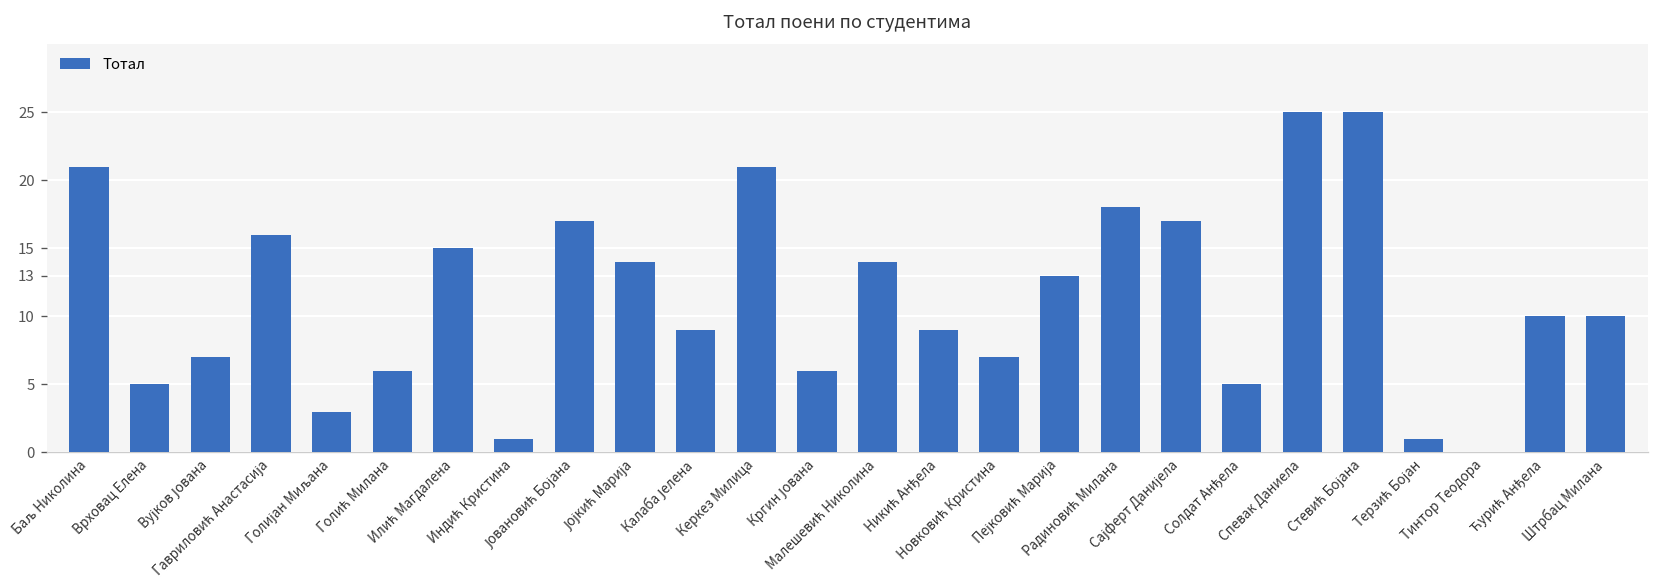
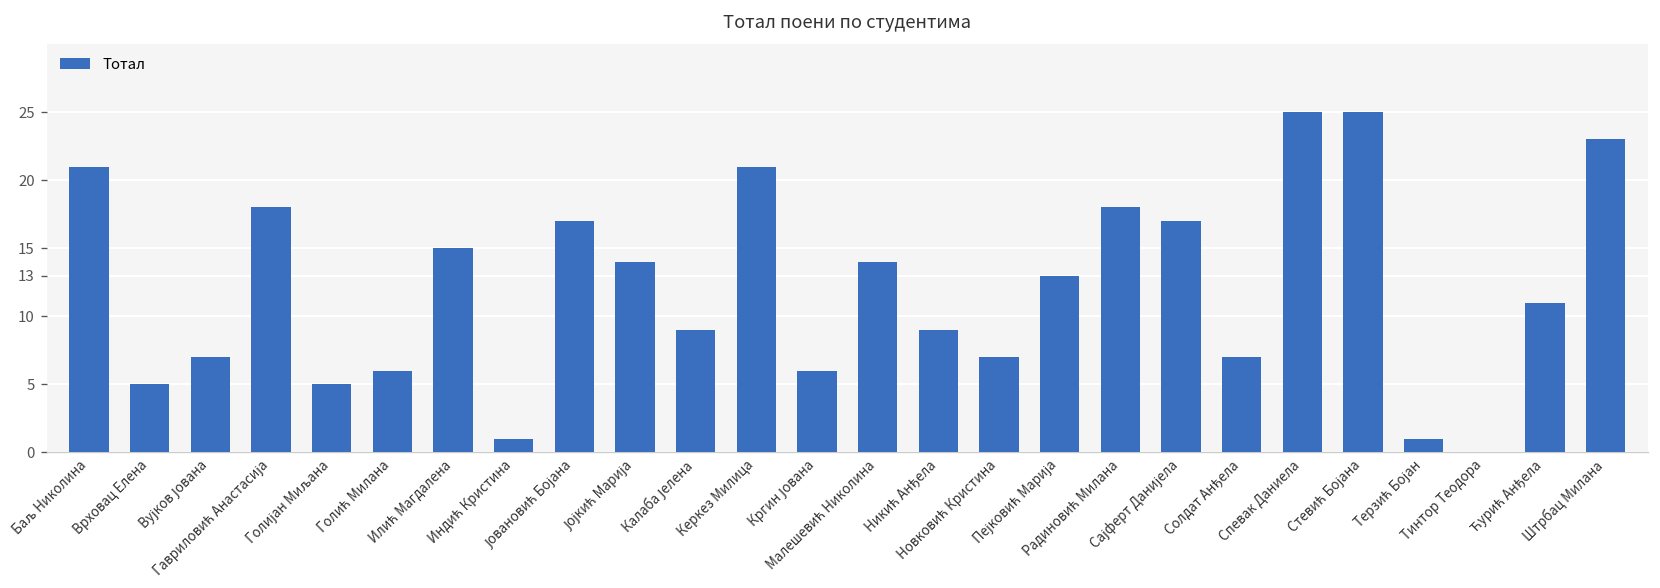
  {
    "Баљ Николина": 21,
    "Врховац Елена": 5,
    "Вујков Јована": 7,
-   "Гавриловић Анастасија": 16,
-   "Голијан Миљана": 3,
+   "Гавриловић Анастасија": 18,
+   "Голијан Миљана": 5,
    "Голић Милана": 6,
    "Илић Магдалена": 15,
    "Индић Кристина": 1,
    "Јовановић Бојана": 17,
    "Јојкић Марија": 14,
    "Калаба Јелена": 9,
    "Керкез Милица": 21,
    "Кргин Јована": 6,
    "Малешевић Николина": 14,
    "Никић Анђела": 9,
    "Новковић Кристина": 7,
    "Пејковић Марија": 13,
    "Радиновић Милана": 18,
    "Сајферт Данијела": 17,
-   "Солдат Анђела": 5,
+   "Солдат Анђела": 7,
    "Спевак Даниела": 25,
    "Стевић Бојана": 25,
    "Терзић Бојан": 1,
    "Тинтор Теодора": 0,
-   "Ћурић Анђела": 10,
-   "Штрбац Милана": 10
+   "Ћурић Анђела": 11,
+   "Штрбац Милана": 23
  }
